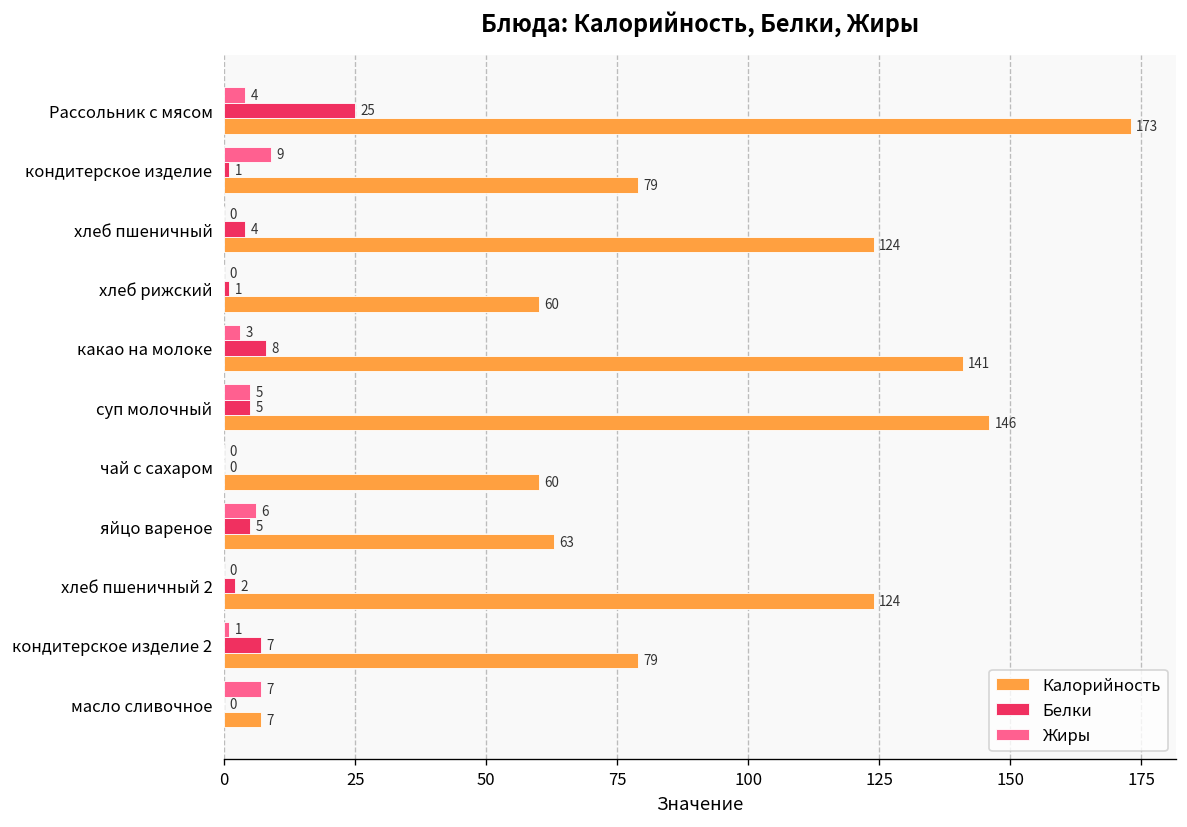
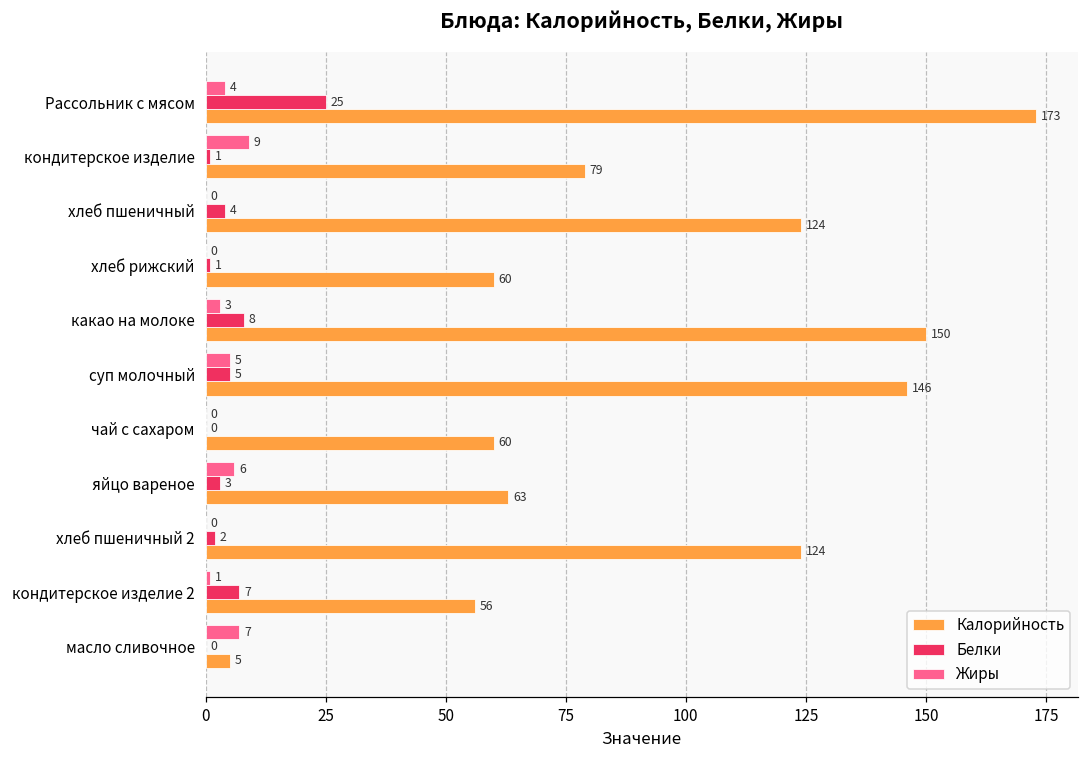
  {
    "Калорийность": {
      "Рассольник с мясом": 173,
      "кондитерское изделие": 79,
      "хлеб пшеничный": 124,
      "хлеб рижский": 60,
-     "какао на молоке": 141,
+     "какао на молоке": 150,
      "суп молочный": 146,
      "чай с сахаром": 60,
      "яйцо вареное": 63,
      "хлеб пшеничный 2": 124,
-     "кондитерское изделие 2": 79,
-     "масло сливочное": 7
+     "кондитерское изделие 2": 56,
+     "масло сливочное": 5
    },
    "Белки": {
      "Рассольник с мясом": 25,
      "кондитерское изделие": 1,
      "хлеб пшеничный": 4,
      "хлеб рижский": 1,
      "какао на молоке": 8,
      "суп молочный": 5,
      "чай с сахаром": 0,
-     "яйцо вареное": 5,
+     "яйцо вареное": 3,
      "хлеб пшеничный 2": 2,
      "кондитерское изделие 2": 7,
      "масло сливочное": 0
    },
    "Жиры": {
      "Рассольник с мясом": 4,
      "кондитерское изделие": 9,
      "хлеб пшеничный": 0,
      "хлеб рижский": 0,
      "какао на молоке": 3,
      "суп молочный": 5,
      "чай с сахаром": 0,
      "яйцо вареное": 6,
      "хлеб пшеничный 2": 0,
      "кондитерское изделие 2": 1,
      "масло сливочное": 7
    }
  }
